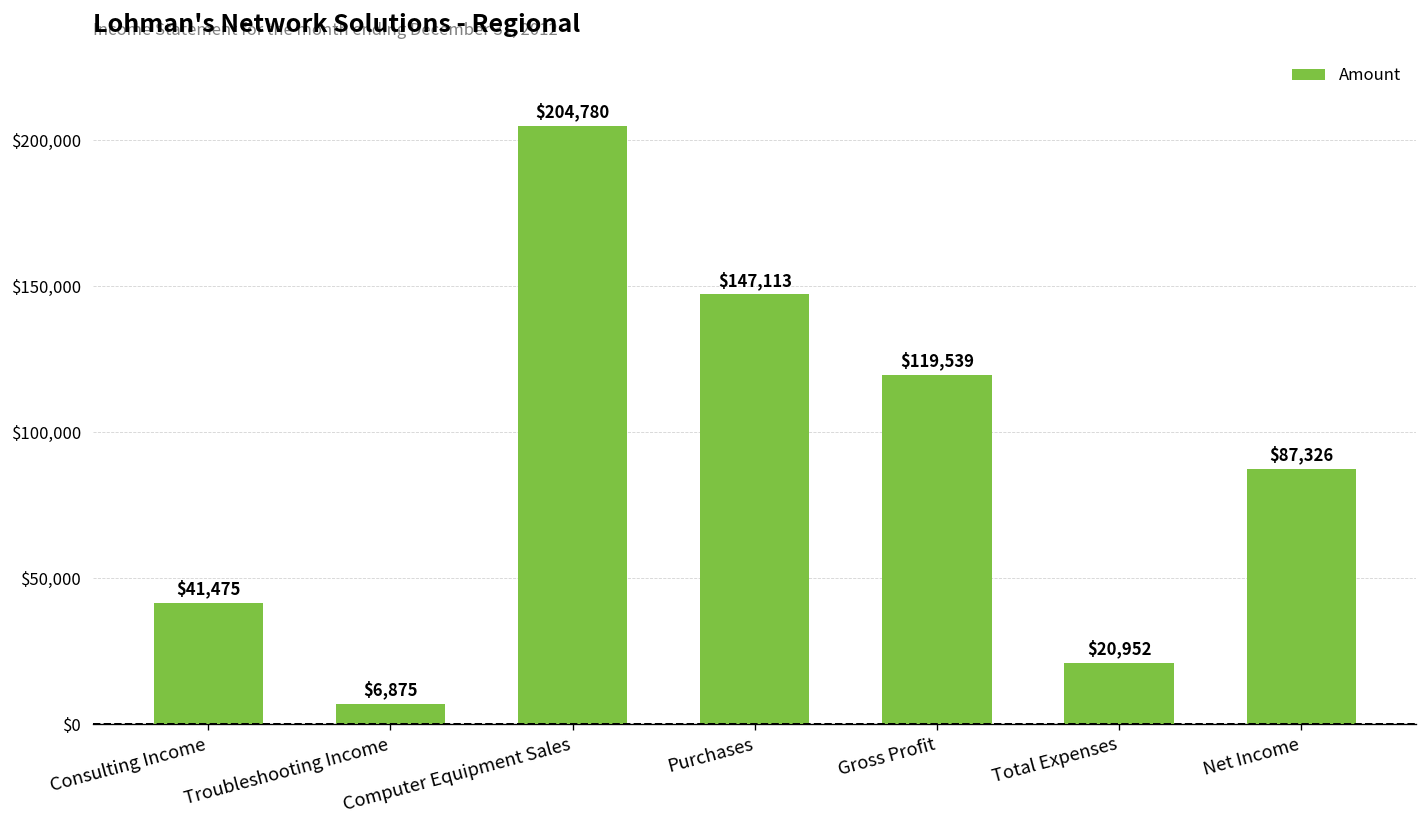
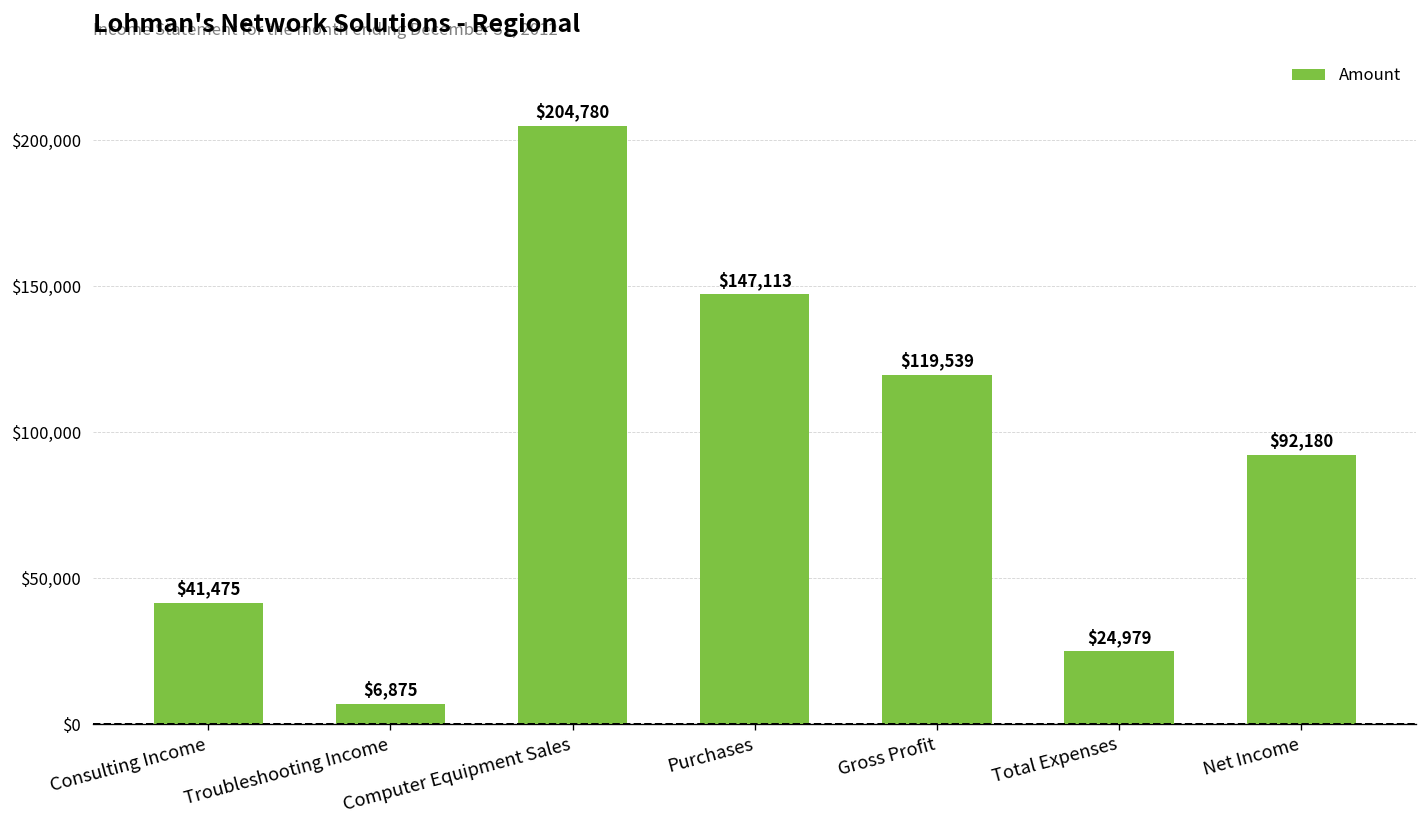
  {
    "Consulting Income": "$41,475",
    "Troubleshooting Income": "$6,875",
    "Computer Equipment Sales": "$204,780",
    "Purchases": "$147,113",
    "Gross Profit": "$119,539",
-   "Total Expenses": "$20,952",
-   "Net Income": "$87,326"
+   "Total Expenses": "$24,979",
+   "Net Income": "$92,180"
  }
